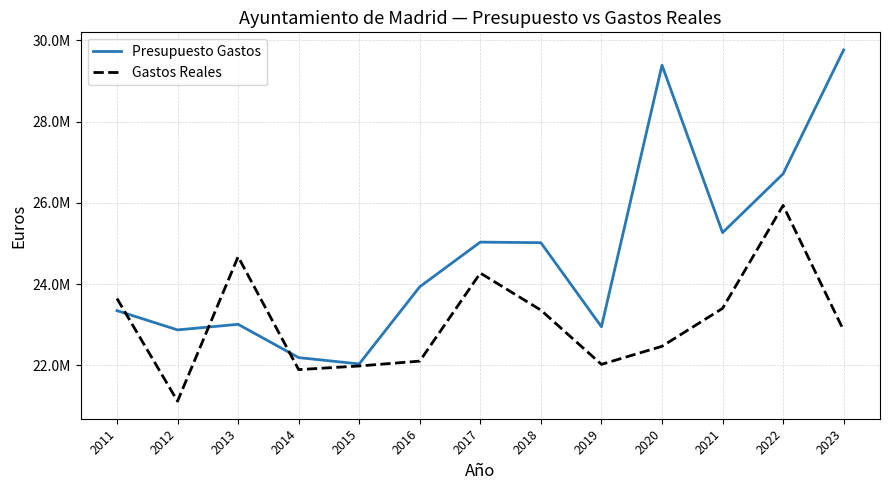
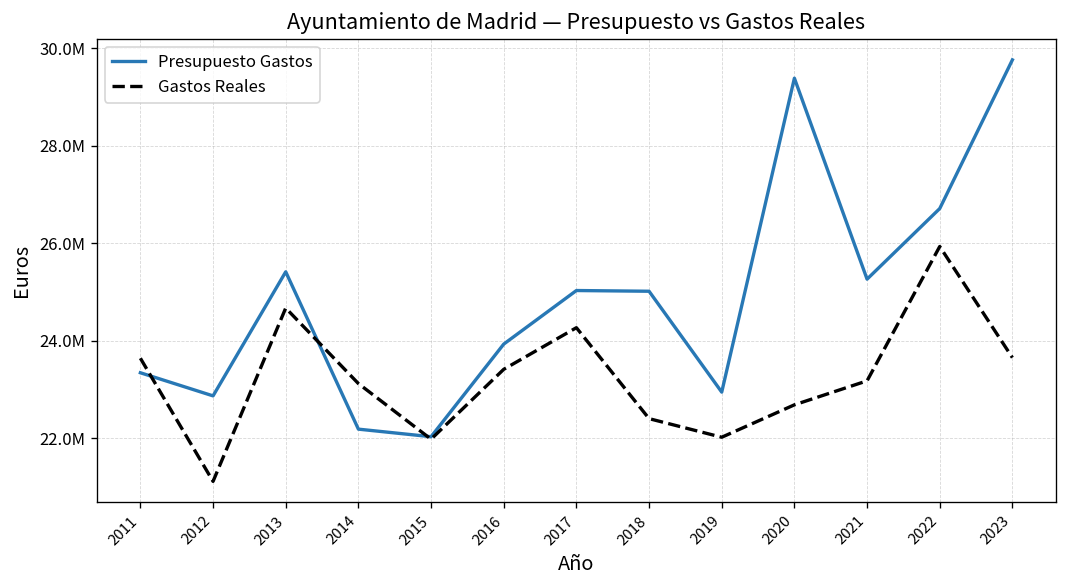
  {
    "Presupuesto Gastos": {
      "2011": 23300000,
      "2012": 22900000,
-     "2013": 23000000,
+     "2013": 25400000,
      "2014": 22200000,
      "2016": 23900000,
      "2017": 25000000,
      "2018": 25000000,
      "2019": 22900000,
      "2020": 29400000,
      "2021": 25300000,
      "2022": 26700000,
      "2023": 29800000
    },
    "Gastos Reales": {
      "2011": 23600000,
      "2012": 21100000,
      "2013": 24700000,
-     "2014": 21900000,
-     "2016": 22100000,
+     "2014": 23100000,
+     "2016": 23400000,
      "2017": 24300000,
-     "2018": 23400000,
+     "2018": 22400000,
      "2019": 22000000,
-     "2020": 22500000,
-     "2021": 23400000,
+     "2020": 22700000,
+     "2021": 23200000,
      "2022": 25900000,
-     "2023": 22900000
+     "2023": 23700000
    }
  }
